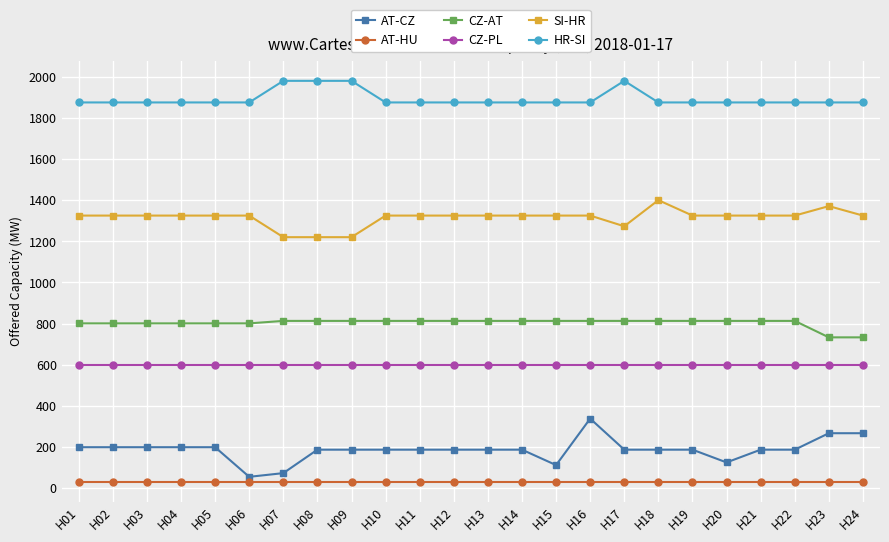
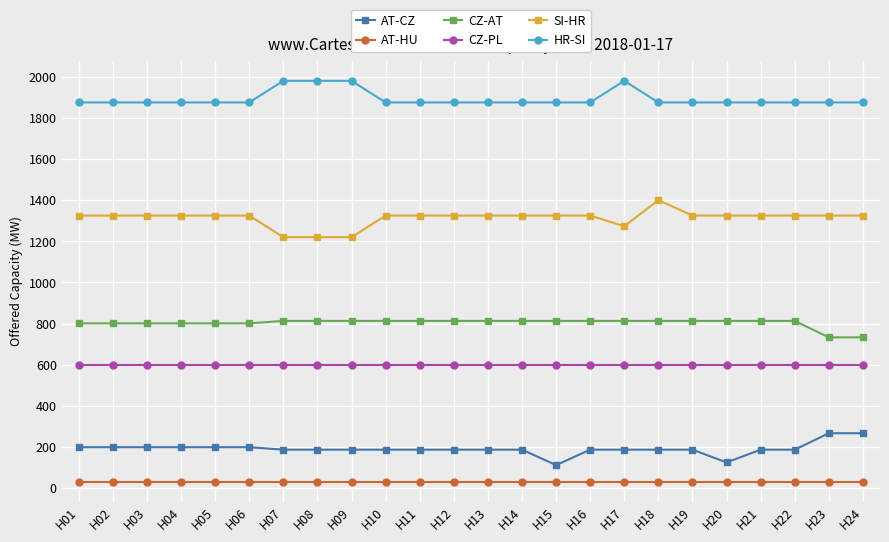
  {
    "AT-CZ": {
      "H01": 200,
      "H02": 200,
      "H03": 200,
      "H04": 200,
      "H05": 200,
-     "H06": 60,
-     "H07": 70,
+     "H06": 200,
+     "H07": 190,
      "H08": 190,
      "H09": 190,
      "H10": 190,
      "H11": 190,
      "H12": 190,
      "H13": 190,
      "H14": 190,
      "H15": 110,
-     "H16": 340,
+     "H16": 190,
      "H17": 190,
      "H18": 190,
      "H19": 190,
      "H20": 130,
      "H21": 190,
      "H22": 190,
      "H23": 270,
      "H24": 270
    },
    "AT-HU": {
      "H01": 30,
      "H02": 30,
      "H03": 30,
      "H04": 30,
      "H05": 30,
      "H06": 30,
      "H07": 30,
      "H08": 30,
      "H09": 30,
      "H10": 30,
      "H11": 30,
      "H12": 30,
      "H13": 30,
      "H14": 30,
      "H15": 30,
      "H16": 30,
      "H17": 30,
      "H18": 30,
      "H19": 30,
      "H20": 30,
      "H21": 30,
      "H22": 30,
      "H23": 30,
      "H24": 30
    },
    "CZ-AT": {
      "H01": 800,
      "H02": 800,
      "H03": 800,
      "H04": 800,
      "H05": 800,
      "H06": 800,
      "H07": 810,
      "H08": 810,
      "H09": 810,
      "H10": 810,
      "H11": 810,
      "H12": 810,
      "H13": 810,
      "H14": 810,
      "H15": 810,
      "H16": 810,
      "H17": 810,
      "H18": 810,
      "H19": 810,
      "H20": 810,
      "H21": 810,
      "H22": 810,
      "H23": 730,
      "H24": 730
    },
    "CZ-PL": {
      "H01": 600,
      "H02": 600,
      "H03": 600,
      "H04": 600,
      "H05": 600,
      "H06": 600,
      "H07": 600,
      "H08": 600,
      "H09": 600,
      "H10": 600,
      "H11": 600,
      "H12": 600,
      "H13": 600,
      "H14": 600,
      "H15": 600,
      "H16": 600,
      "H17": 600,
      "H18": 600,
      "H19": 600,
      "H20": 600,
      "H21": 600,
      "H22": 600,
      "H23": 600,
      "H24": 600
    },
    "SI-HR": {
      "H01": 1330,
      "H02": 1330,
      "H03": 1330,
      "H04": 1330,
      "H05": 1330,
      "H06": 1330,
      "H07": 1220,
      "H08": 1220,
      "H09": 1220,
      "H10": 1330,
      "H11": 1330,
      "H12": 1330,
      "H13": 1330,
      "H14": 1330,
      "H15": 1330,
      "H16": 1330,
      "H17": 1270,
      "H18": 1400,
      "H19": 1330,
      "H20": 1330,
      "H21": 1330,
      "H22": 1330,
-     "H23": 1370,
+     "H23": 1330,
      "H24": 1330
    },
    "HR-SI": {
      "H01": 1880,
      "H02": 1880,
      "H03": 1880,
      "H04": 1880,
      "H05": 1880,
      "H06": 1880,
      "H07": 1980,
      "H08": 1980,
      "H09": 1980,
      "H10": 1880,
      "H11": 1880,
      "H12": 1880,
      "H13": 1880,
      "H14": 1880,
      "H15": 1880,
      "H16": 1880,
      "H17": 1980,
      "H18": 1880,
      "H19": 1880,
      "H20": 1880,
      "H21": 1880,
      "H22": 1880,
      "H23": 1880,
      "H24": 1880
    }
  }
